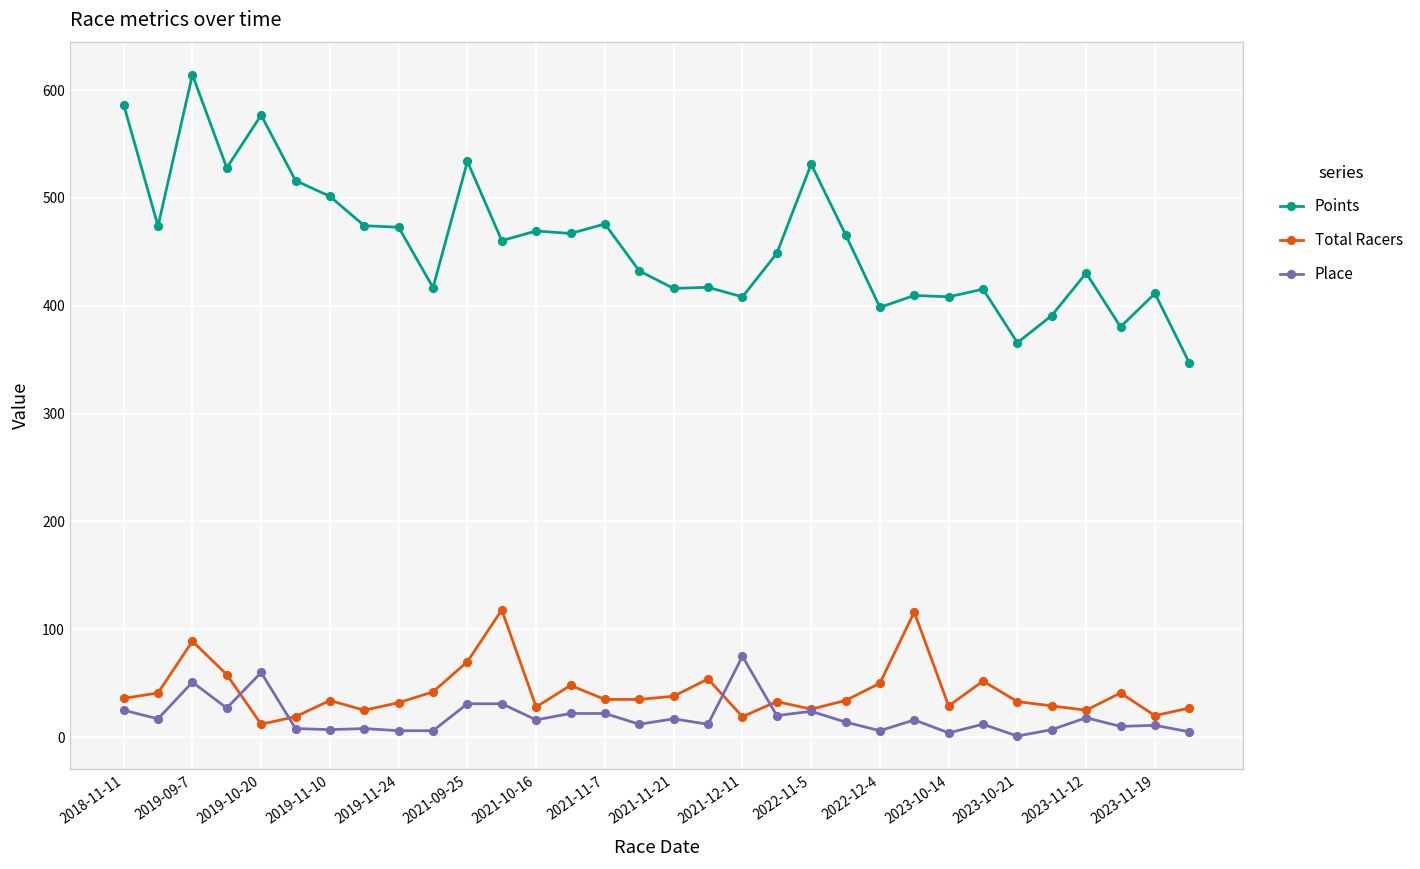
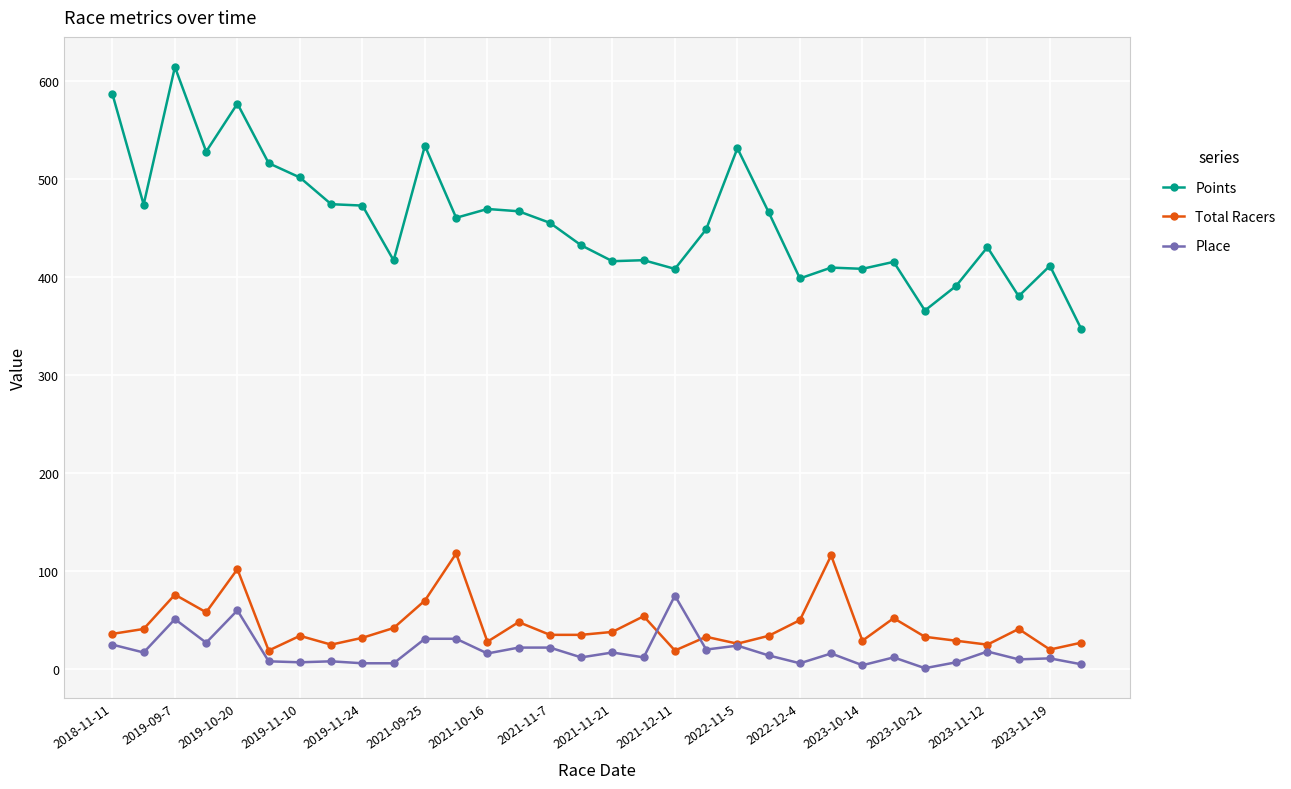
  {
    "Points": {
      "2018-11-11": 590,
      "2019-09-7": 610,
      "2019-10-20": 580,
      "2019-11-10": 500,
      "2019-11-24": 470,
      "2021-09-25": 530,
      "2021-10-16": 470,
-     "2021-11-7": 480,
+     "2021-11-7": 460,
      "2021-11-21": 420,
      "2021-12-11": 410,
      "2022-11-5": 530,
      "2022-12-4": 400,
      "2023-10-14": 410,
      "2023-10-21": 370,
      "2023-11-12": 430,
      "2023-11-19": 410
    },
    "Total Racers": {
      "2018-11-11": 40,
-     "2019-09-7": 90,
-     "2019-10-20": 10,
+     "2019-09-7": 80,
+     "2019-10-20": 100,
      "2019-11-10": 30,
      "2019-11-24": 30,
      "2021-09-25": 70,
      "2021-10-16": 30,
      "2021-11-7": 40,
      "2021-11-21": 40,
      "2021-12-11": 20,
      "2022-12-4": 50,
      "2023-10-14": 30,
      "2023-10-21": 30,
      "2023-11-12": 30,
      "2023-11-19": 20
    },
    "Place": {
      "2018-11-11": 30,
      "2019-09-7": 50,
      "2019-10-20": 60,
      "2019-11-10": 10,
      "2019-11-24": 10,
      "2021-09-25": 30,
      "2021-10-16": 20,
      "2021-11-7": 20,
      "2021-11-21": 20,
      "2021-12-11": 80,
      "2022-12-4": 10,
      "2023-10-14": 0,
      "2023-10-21": 0,
      "2023-11-12": 20,
      "2023-11-19": 10
    }
  }
